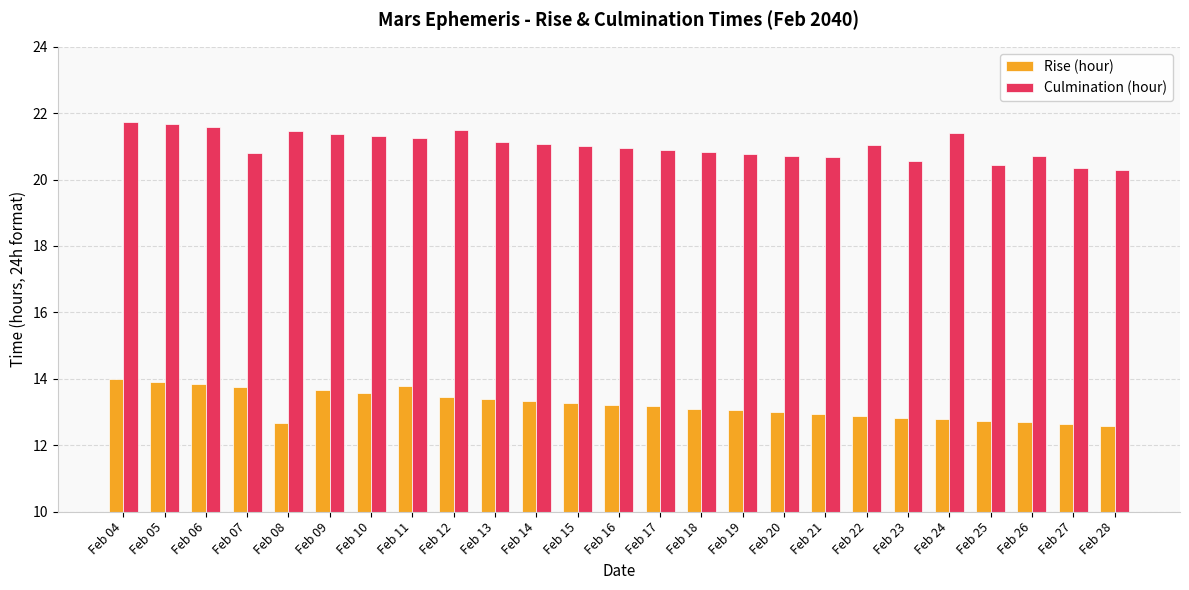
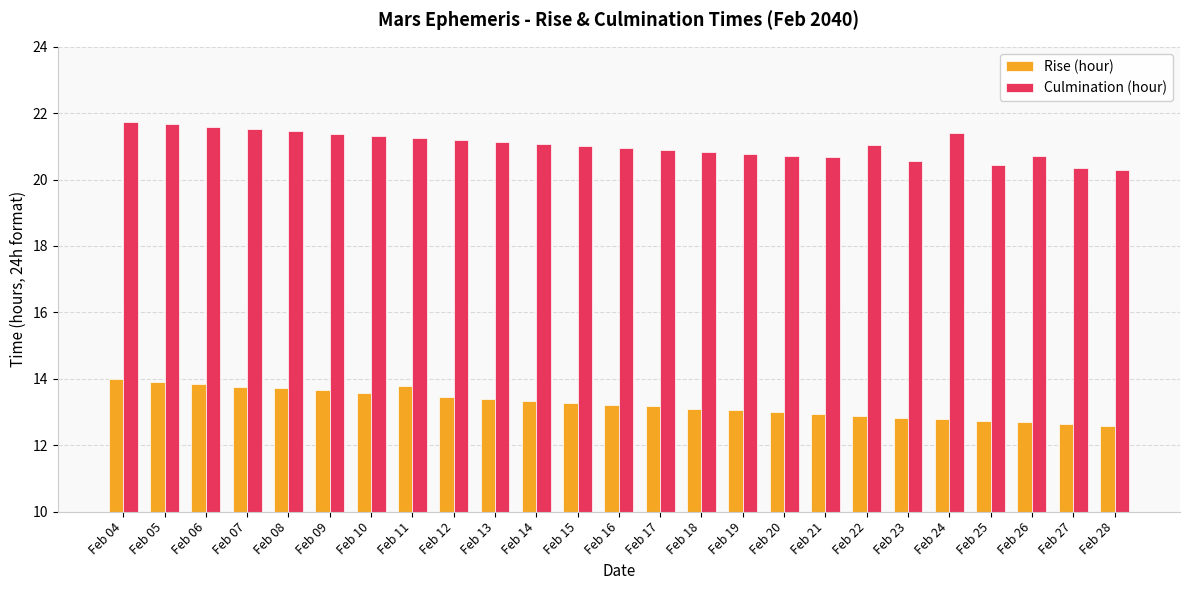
  {
    "Rise (hour)": {
      "Feb 04": 14.0,
      "Feb 05": 13.9,
      "Feb 06": 13.8,
      "Feb 07": 13.8,
-     "Feb 08": 12.7,
+     "Feb 08": 13.7,
      "Feb 09": 13.7,
      "Feb 10": 13.6,
      "Feb 11": 13.8,
      "Feb 12": 13.5,
      "Feb 13": 13.4,
      "Feb 14": 13.3,
      "Feb 15": 13.3,
      "Feb 16": 13.2,
      "Feb 17": 13.2,
      "Feb 18": 13.1,
      "Feb 19": 13.1,
      "Feb 20": 13.0,
      "Feb 21": 13.0,
      "Feb 22": 12.9,
      "Feb 23": 12.8,
      "Feb 24": 12.8,
      "Feb 25": 12.7,
      "Feb 26": 12.7,
      "Feb 27": 12.6,
      "Feb 28": 12.6
    },
    "Culmination (hour)": {
      "Feb 04": 21.7,
      "Feb 05": 21.7,
      "Feb 06": 21.6,
-     "Feb 07": 20.8,
+     "Feb 07": 21.5,
      "Feb 08": 21.5,
      "Feb 09": 21.4,
      "Feb 10": 21.3,
      "Feb 11": 21.3,
-     "Feb 12": 21.5,
+     "Feb 12": 21.2,
      "Feb 13": 21.1,
      "Feb 14": 21.1,
      "Feb 15": 21.0,
      "Feb 16": 21.0,
      "Feb 17": 20.9,
      "Feb 18": 20.8,
      "Feb 19": 20.8,
      "Feb 20": 20.7,
      "Feb 21": 20.7,
      "Feb 22": 21.0,
      "Feb 23": 20.6,
      "Feb 24": 21.4,
      "Feb 25": 20.5,
      "Feb 26": 20.7,
      "Feb 27": 20.4,
      "Feb 28": 20.3
    }
  }
